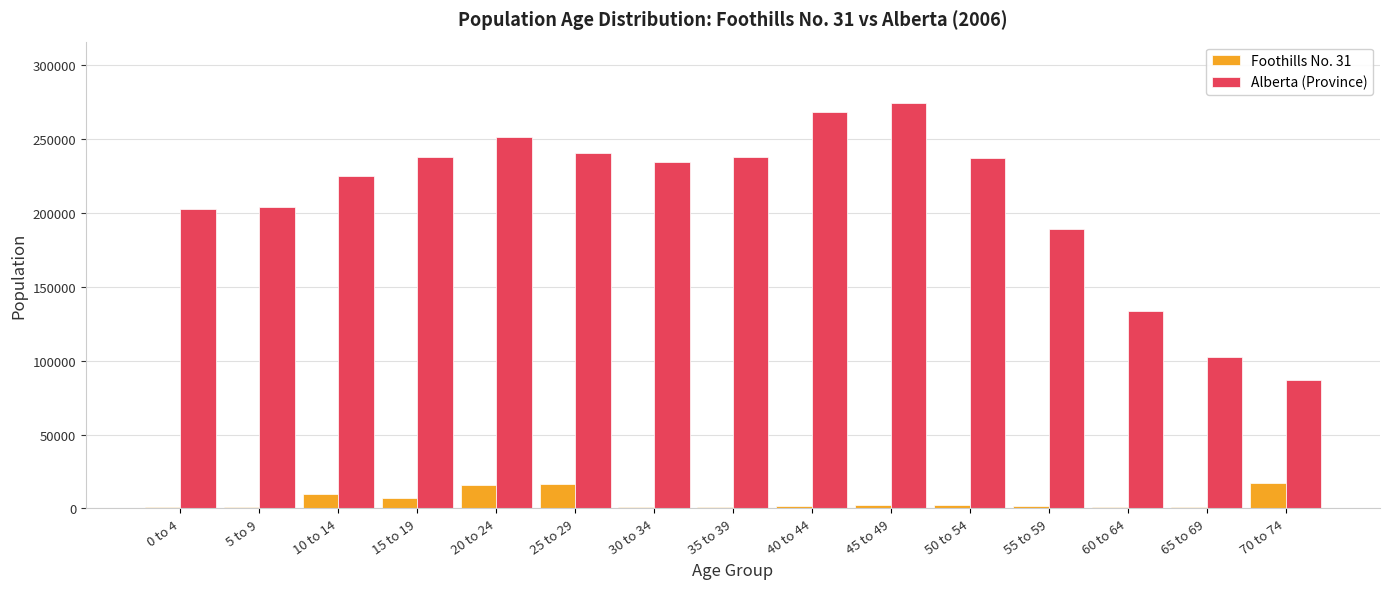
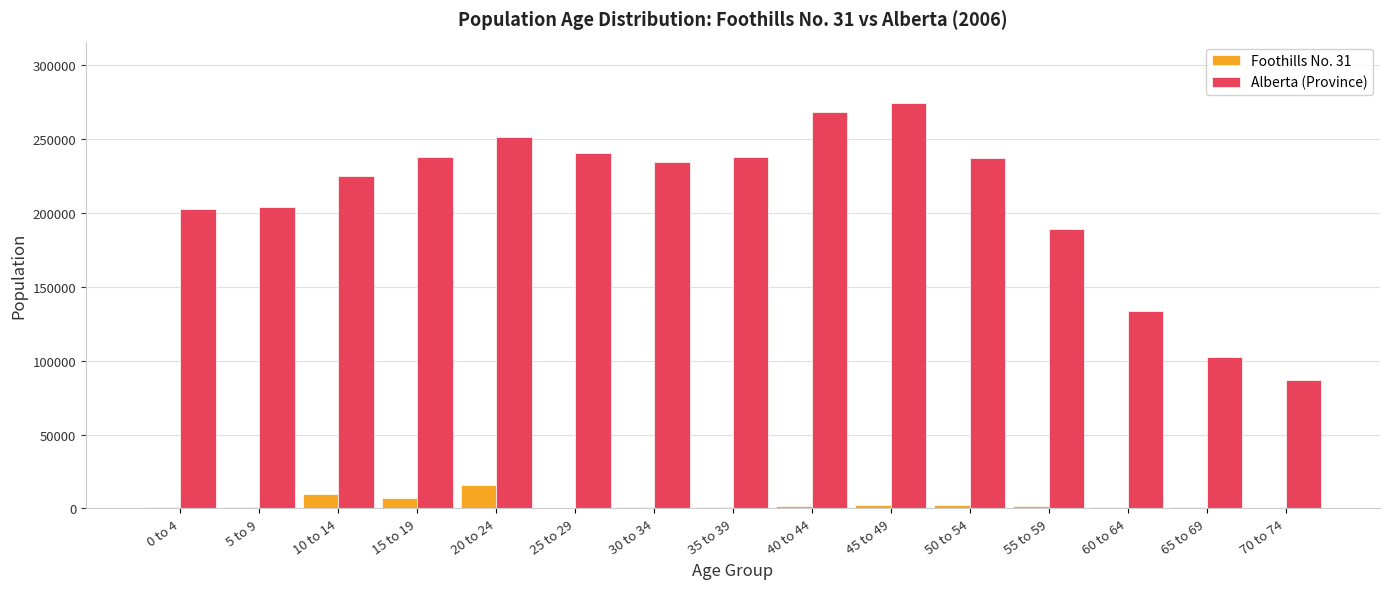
  {
    "Foothills No. 31": {
      "10 to 14": 10000,
      "15 to 19": 7000,
      "20 to 24": 16000,
-     "25 to 29": 17000,
+     "25 to 29": 1000,
      "40 to 44": 2000,
      "45 to 49": 2000,
      "50 to 54": 2000,
      "55 to 59": 2000,
-     "70 to 74": 17000
+     "70 to 74": 1000
    },
    "Alberta (Province)": {
      "0 to 4": 203000,
      "5 to 9": 204000,
      "10 to 14": 225000,
      "15 to 19": 238000,
      "20 to 24": 251000,
      "25 to 29": 241000,
      "30 to 34": 234000,
      "35 to 39": 238000,
      "40 to 44": 268000,
      "45 to 49": 275000,
      "50 to 54": 237000,
      "55 to 59": 189000,
      "60 to 64": 134000,
      "65 to 69": 102000,
      "70 to 74": 87000
    }
  }
